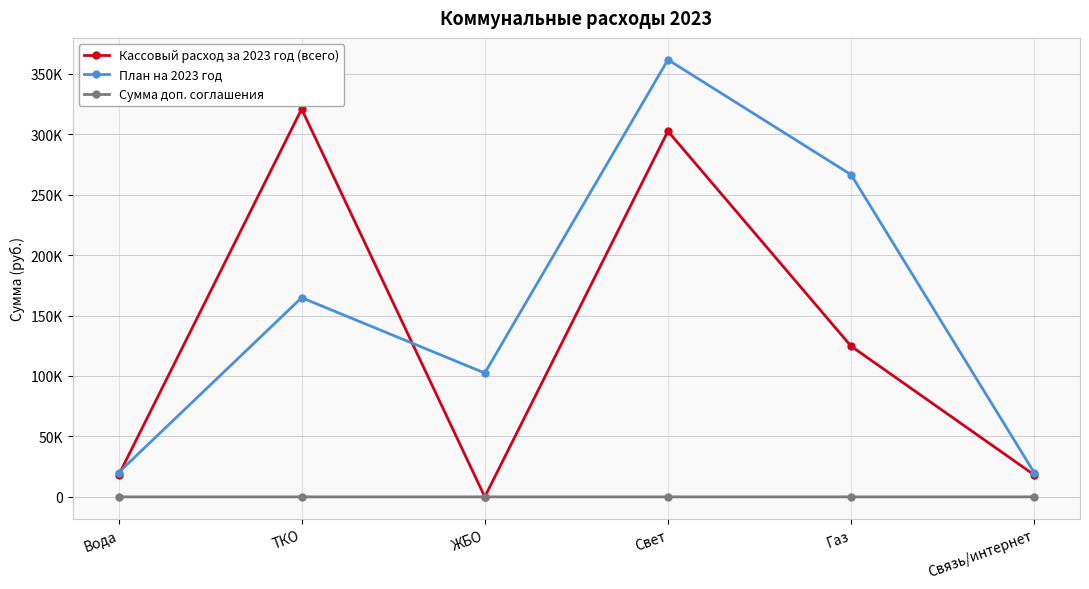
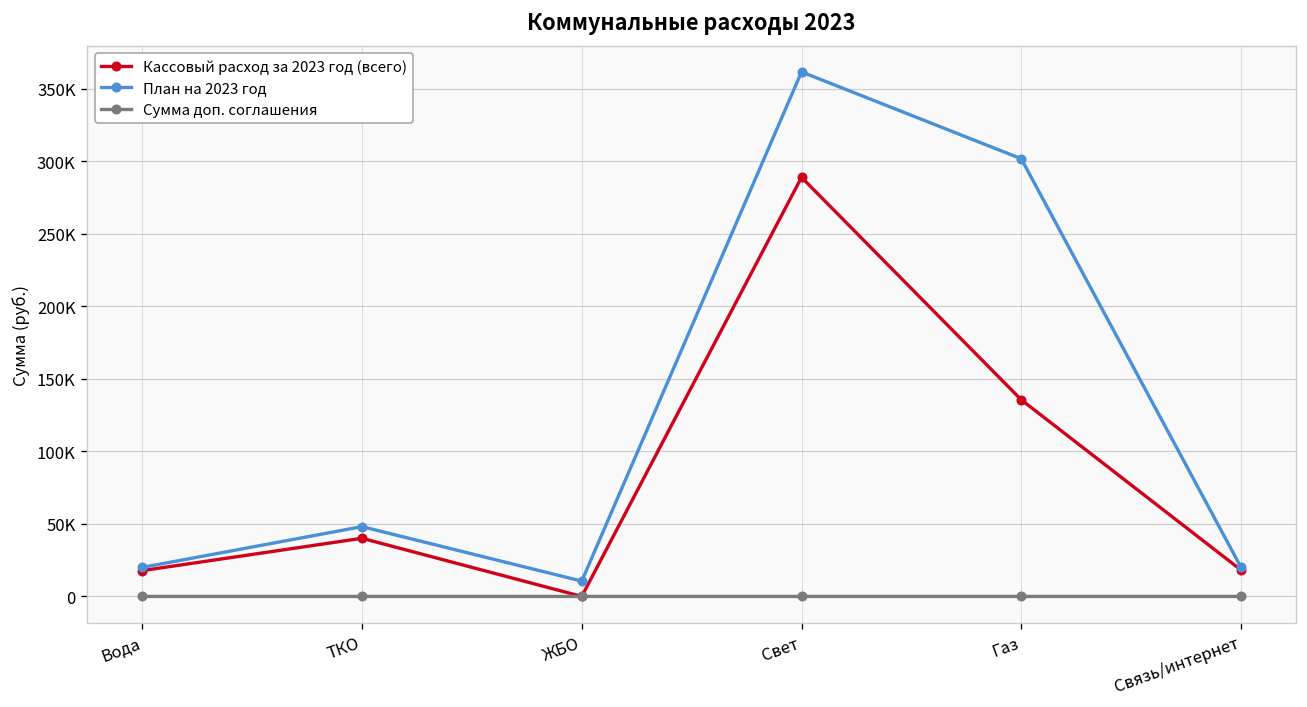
  {
    "Кассовый расход за 2023 год (всего)": {
      "Вода": 18000,
-     "ТКО": 321000,
-     "Свет": 303000,
-     "Газ": 125000
+     "ТКО": 40000,
+     "Свет": 289000,
+     "Газ": 136000
    },
    "План на 2023 год": {
      "Вода": 20000,
-     "ТКО": 165000,
-     "ЖБО": 102000,
+     "ТКО": 48000,
+     "ЖБО": 11000,
      "Свет": 362000,
-     "Газ": 267000
+     "Газ": 302000
    },
    "Сумма доп. соглашения": {
      "Вода": 0,
      "ТКО": 0,
      "Свет": 0,
      "Газ": 0,
      "Связь/интернет": 0
    }
  }
